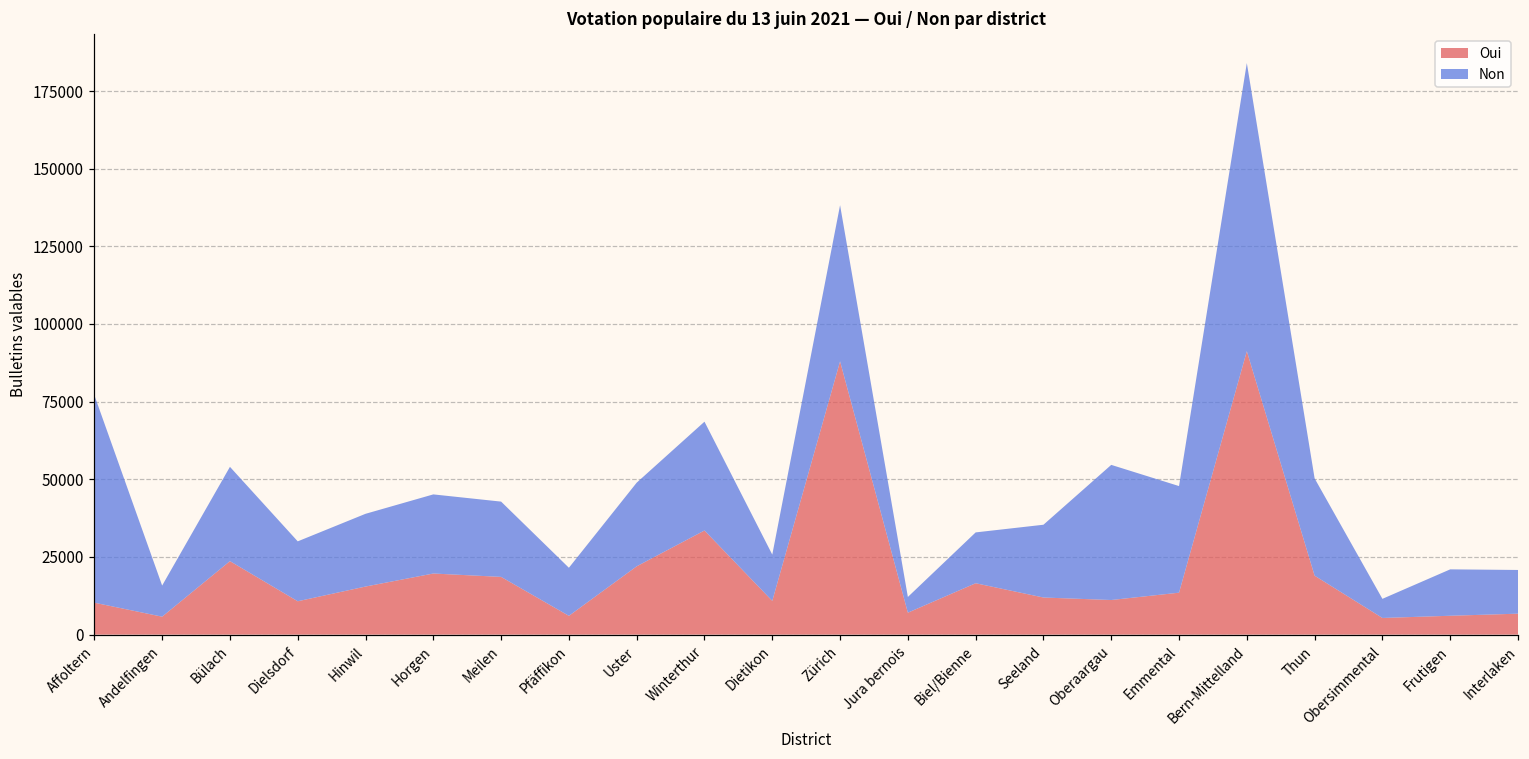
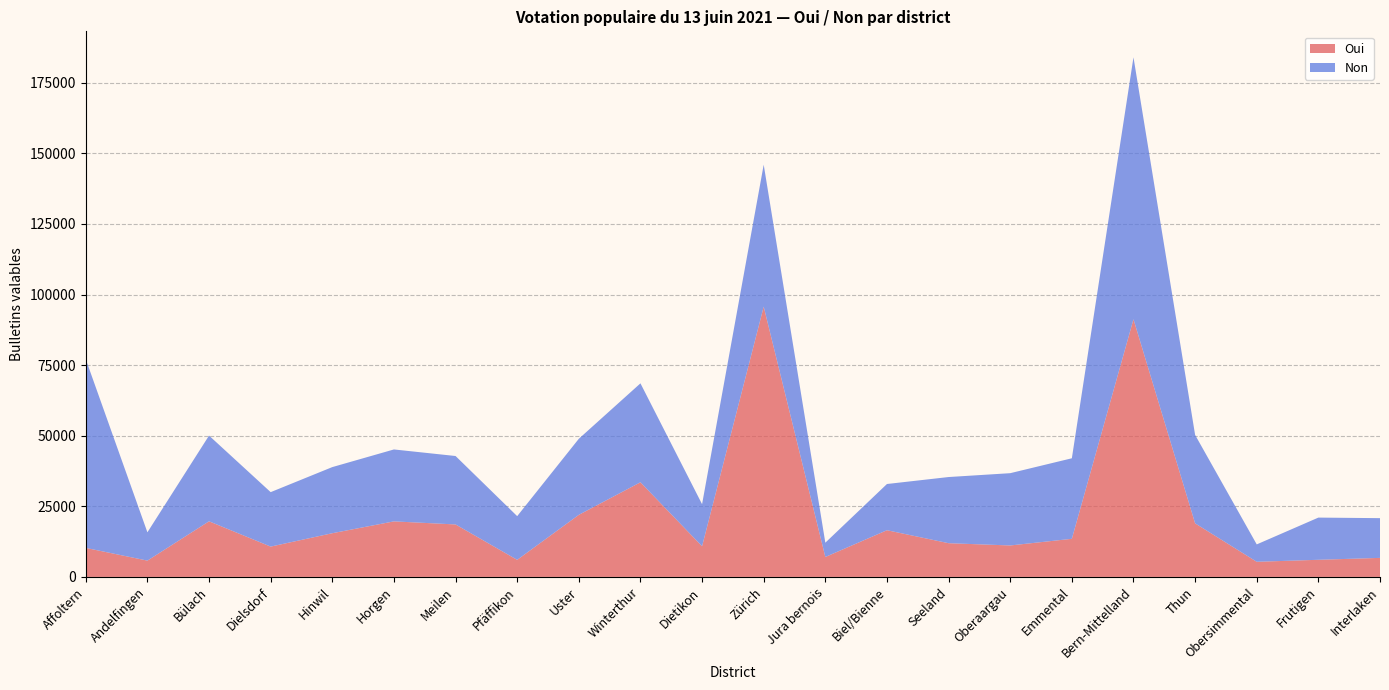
  {
    "Oui": {
      "Affoltern": 10000,
      "Andelfingen": 6000,
-     "Bülach": 24000,
+     "Bülach": 20000,
      "Dielsdorf": 11000,
      "Hinwil": 15000,
      "Horgen": 20000,
      "Meilen": 19000,
      "Pfäffikon": 6000,
      "Uster": 22000,
      "Winterthur": 34000,
      "Dietikon": 11000,
-     "Zürich": 88000,
+     "Zürich": 96000,
      "Jura bernois": 7000,
      "Biel/Bienne": 17000,
      "Seeland": 12000,
      "Oberaargau": 11000,
      "Emmental": 13000,
      "Bern-Mittelland": 91000,
      "Thun": 19000,
      "Obersimmental": 5000,
      "Frutigen": 6000,
      "Interlaken": 7000
    },
    "Non": {
      "Affoltern": 67000,
      "Andelfingen": 10000,
      "Bülach": 30000,
      "Dielsdorf": 19000,
      "Hinwil": 23000,
      "Horgen": 25000,
      "Meilen": 24000,
      "Pfäffikon": 15000,
      "Uster": 27000,
      "Winterthur": 35000,
      "Dietikon": 15000,
      "Zürich": 50000,
      "Jura bernois": 5000,
      "Biel/Bienne": 16000,
      "Seeland": 23000,
-     "Oberaargau": 44000,
-     "Emmental": 34000,
+     "Oberaargau": 26000,
+     "Emmental": 29000,
      "Bern-Mittelland": 93000,
      "Thun": 31000,
      "Obersimmental": 6000,
      "Frutigen": 15000,
      "Interlaken": 14000
    }
  }
